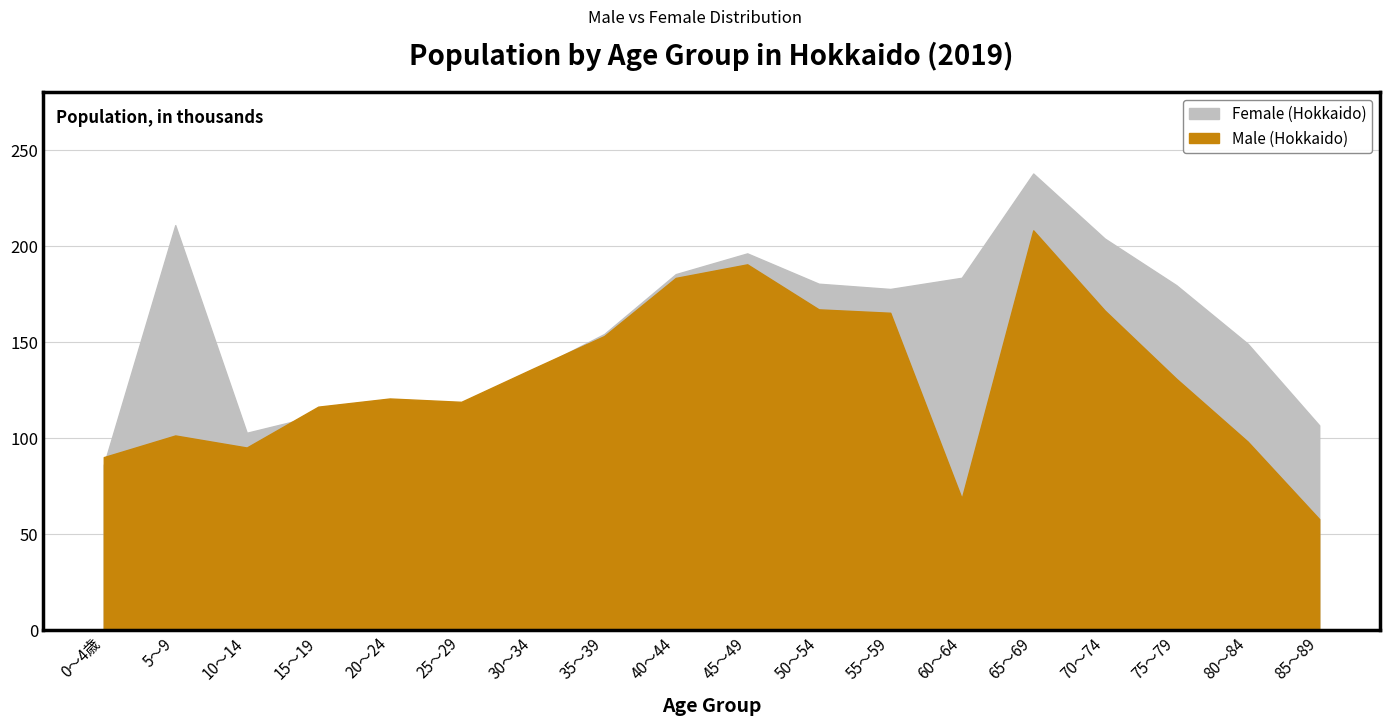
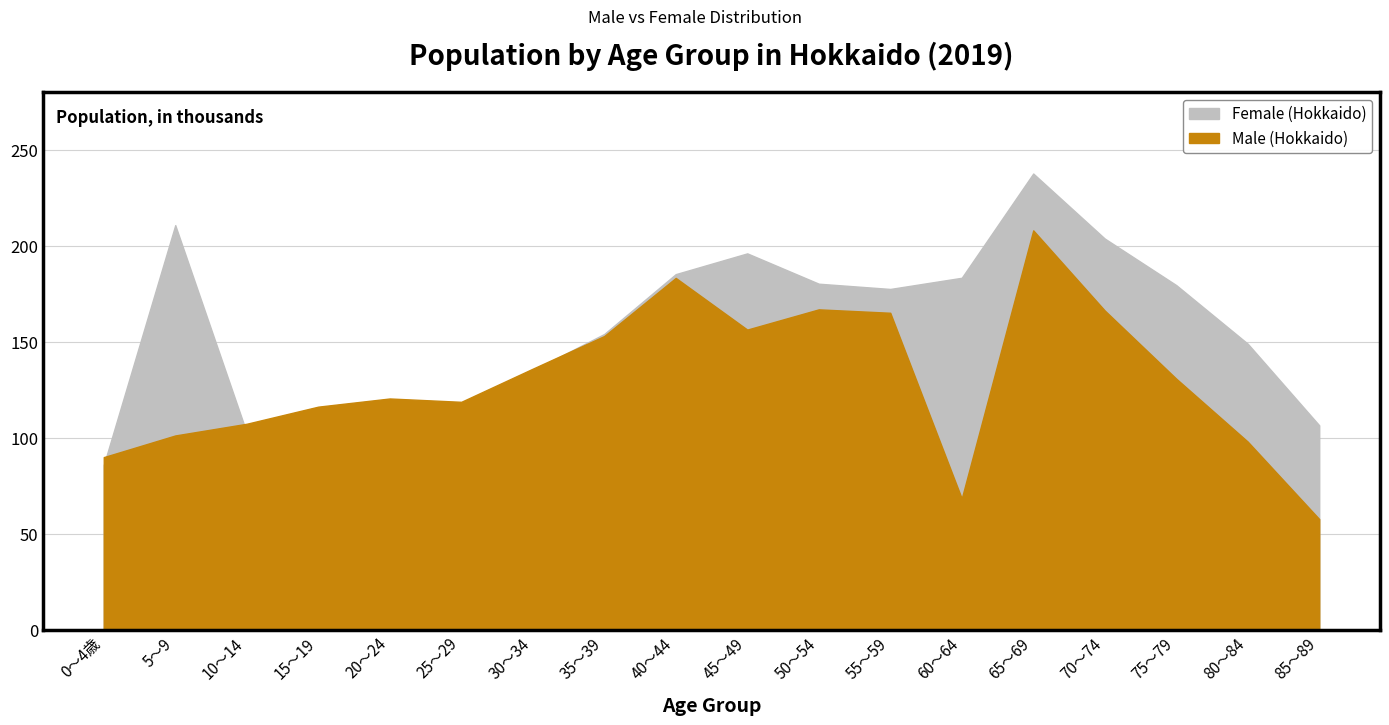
  {
    "Female (Hokkaido)": {
      "0～4歳": 86,
      "5～9": 211,
      "10～14": 103,
      "15～19": 112,
      "20～24": 116,
      "40～44": 185,
      "45～49": 196,
      "50～54": 180,
      "55～59": 178,
      "60～64": 183,
      "65～69": 238,
      "70～74": 204,
      "75～79": 180,
      "80～84": 149,
      "85～89": 107
    },
    "Male (Hokkaido)": {
      "0～4歳": 90,
      "5～9": 101,
-     "10～14": 95,
+     "10～14": 107,
      "15～19": 116,
      "20～24": 121,
      "40～44": 183,
-     "45～49": 190,
+     "45～49": 156,
      "50～54": 167,
      "55～59": 165,
      "60～64": 69,
      "65～69": 208,
      "70～74": 166,
      "75～79": 131,
      "80～84": 98,
      "85～89": 58
    }
  }
